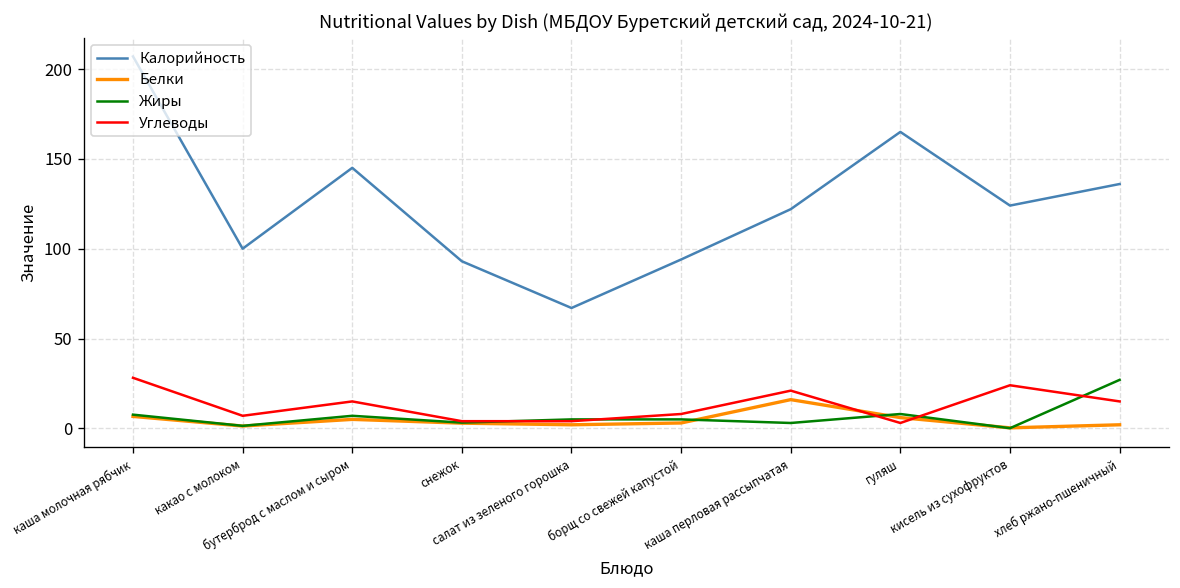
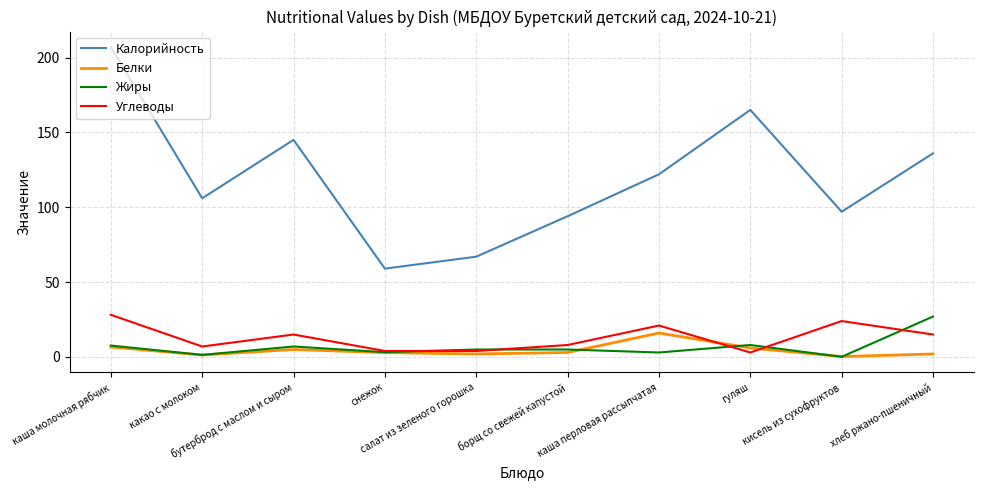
  {
    "Калорийность": {
-     "какао с молоком": 100,
+     "какао с молоком": 106,
      "бутерброд с маслом и сыром": 145,
-     "снежок": 93,
+     "снежок": 59,
      "салат из зеленого горошка": 67,
      "борщ со свежей капустой": 94,
      "каша перловая рассыпчатая": 122,
      "гуляш": 165,
-     "кисель из сухофруктов": 124,
+     "кисель из сухофруктов": 97,
      "хлеб ржано-пшеничный": 136
    },
    "Белки": {
      "бутерброд с маслом и сыром": 5,
      "салат из зеленого горошка": 2,
      "борщ со свежей капустой": 3,
      "каша перловая рассыпчатая": 16,
      "гуляш": 6,
      "хлеб ржано-пшеничный": 2
    },
    "Жиры": {
      "бутерброд с маслом и сыром": 7,
      "борщ со свежей капустой": 5,
      "каша перловая рассыпчатая": 3,
      "гуляш": 8,
      "хлеб ржано-пшеничный": 27
    },
    "Углеводы": {
      "каша молочная рябчик": 28,
      "какао с молоком": 7,
      "бутерброд с маслом и сыром": 15,
      "борщ со свежей капустой": 8,
      "каша перловая рассыпчатая": 21,
      "гуляш": 3,
      "кисель из сухофруктов": 24,
      "хлеб ржано-пшеничный": 15
    }
  }
